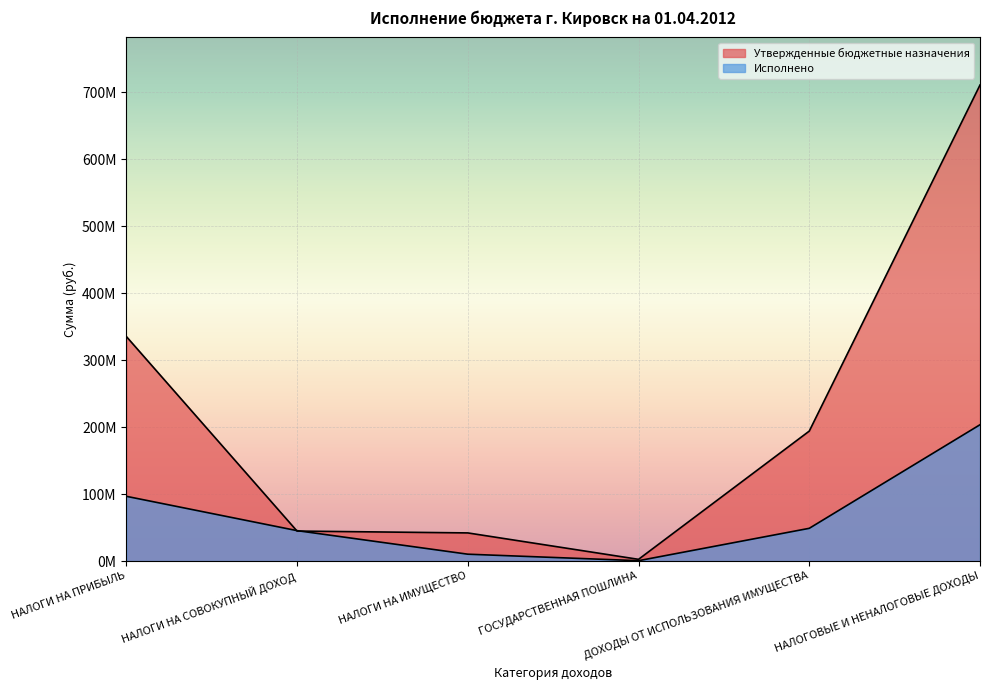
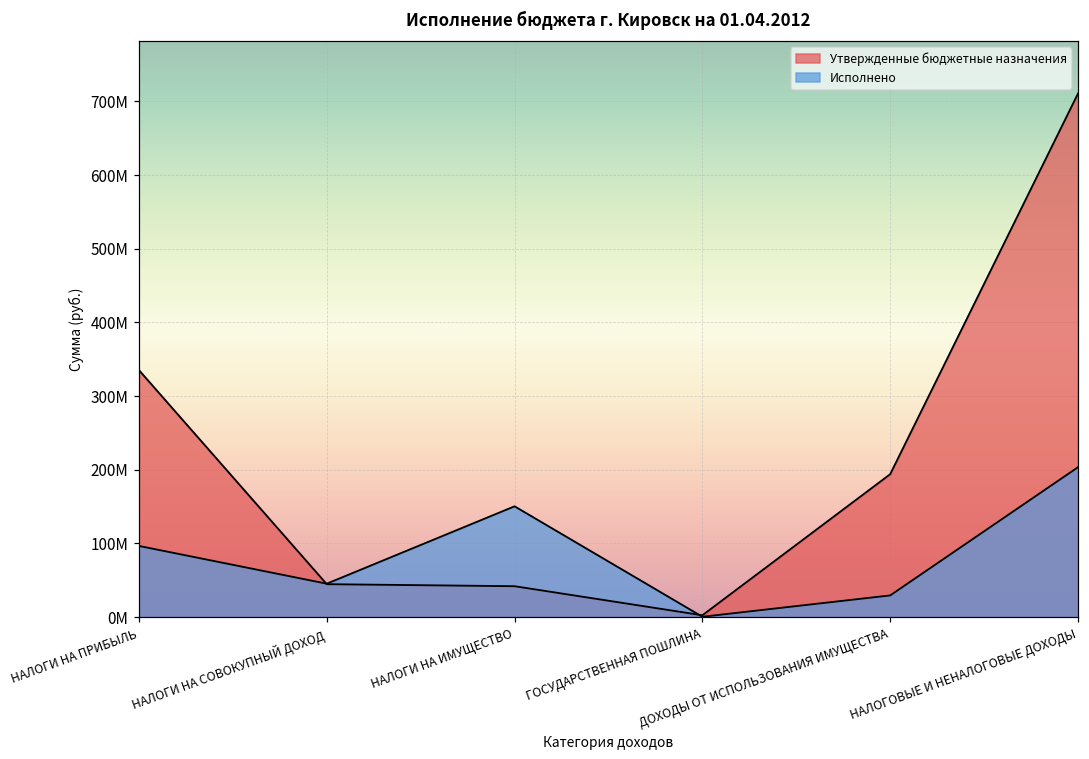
  {
    "Утвержденные бюджетные назначения": {
      "НАЛОГИ НА ПРИБЫЛЬ": 340000000,
      "НАЛОГИ НА ИМУЩЕСТВО": 40000000,
      "ДОХОДЫ ОТ ИСПОЛЬЗОВАНИЯ ИМУЩЕСТВА": 190000000,
      "НАЛОГОВЫЕ И НЕНАЛОГОВЫЕ ДОХОДЫ": 710000000
    },
    "Исполнено": {
      "НАЛОГИ НА ПРИБЫЛЬ": 100000000,
-     "НАЛОГИ НА ИМУЩЕСТВО": 10000000,
-     "ДОХОДЫ ОТ ИСПОЛЬЗОВАНИЯ ИМУЩЕСТВА": 50000000,
+     "НАЛОГИ НА ИМУЩЕСТВО": 150000000,
+     "ДОХОДЫ ОТ ИСПОЛЬЗОВАНИЯ ИМУЩЕСТВА": 30000000,
      "НАЛОГОВЫЕ И НЕНАЛОГОВЫЕ ДОХОДЫ": 200000000
    }
  }
